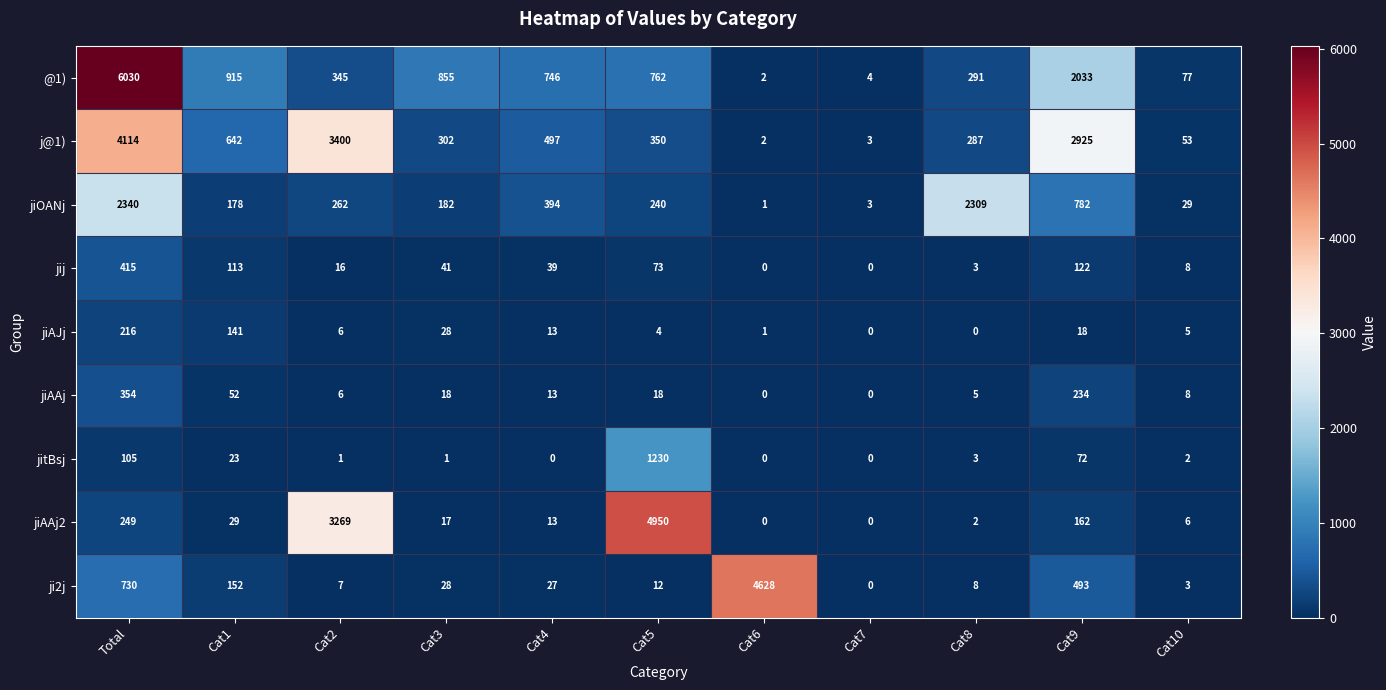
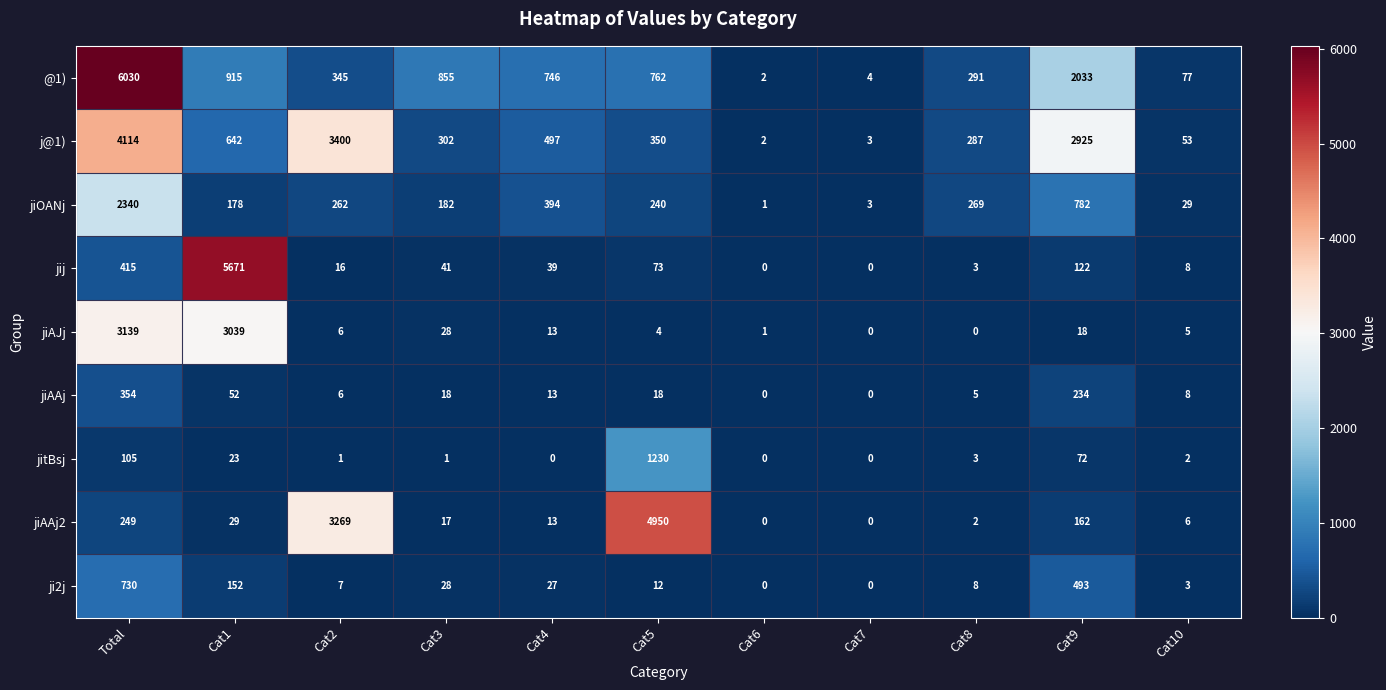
  {
    "@1)": {
      "Total": 6030,
      "Cat1": 915,
      "Cat2": 345,
      "Cat3": 855,
      "Cat4": 746,
      "Cat5": 762,
      "Cat6": 2,
      "Cat7": 4,
      "Cat8": 291,
      "Cat9": 2033,
      "Cat10": 77
    },
    "j@1)": {
      "Total": 4114,
      "Cat1": 642,
      "Cat2": 3400,
      "Cat3": 302,
      "Cat4": 497,
      "Cat5": 350,
      "Cat6": 2,
      "Cat7": 3,
      "Cat8": 287,
      "Cat9": 2925,
      "Cat10": 53
    },
    "jiOANj": {
      "Total": 2340,
      "Cat1": 178,
      "Cat2": 262,
      "Cat3": 182,
      "Cat4": 394,
      "Cat5": 240,
      "Cat6": 1,
      "Cat7": 3,
-     "Cat8": 2309,
+     "Cat8": 269,
      "Cat9": 782,
      "Cat10": 29
    },
    "jij": {
      "Total": 415,
-     "Cat1": 113,
+     "Cat1": 5671,
      "Cat2": 16,
      "Cat3": 41,
      "Cat4": 39,
      "Cat5": 73,
      "Cat6": 0,
      "Cat7": 0,
      "Cat8": 3,
      "Cat9": 122,
      "Cat10": 8
    },
    "jiAJj": {
-     "Total": 216,
-     "Cat1": 141,
+     "Total": 3139,
+     "Cat1": 3039,
      "Cat2": 6,
      "Cat3": 28,
      "Cat4": 13,
      "Cat5": 4,
      "Cat6": 1,
      "Cat7": 0,
      "Cat8": 0,
      "Cat9": 18,
      "Cat10": 5
    },
    "jiAAj": {
      "Total": 354,
      "Cat1": 52,
      "Cat2": 6,
      "Cat3": 18,
      "Cat4": 13,
      "Cat5": 18,
      "Cat6": 0,
      "Cat7": 0,
      "Cat8": 5,
      "Cat9": 234,
      "Cat10": 8
    },
    "jitBsj": {
      "Total": 105,
      "Cat1": 23,
      "Cat2": 1,
      "Cat3": 1,
      "Cat4": 0,
      "Cat5": 1230,
      "Cat6": 0,
      "Cat7": 0,
      "Cat8": 3,
      "Cat9": 72,
      "Cat10": 2
    },
    "jiAAj2": {
      "Total": 249,
      "Cat1": 29,
      "Cat2": 3269,
      "Cat3": 17,
      "Cat4": 13,
      "Cat5": 4950,
      "Cat6": 0,
      "Cat7": 0,
      "Cat8": 2,
      "Cat9": 162,
      "Cat10": 6
    },
    "ji2j": {
      "Total": 730,
      "Cat1": 152,
      "Cat2": 7,
      "Cat3": 28,
      "Cat4": 27,
      "Cat5": 12,
-     "Cat6": 4628,
+     "Cat6": 0,
      "Cat7": 0,
      "Cat8": 8,
      "Cat9": 493,
      "Cat10": 3
    }
  }
